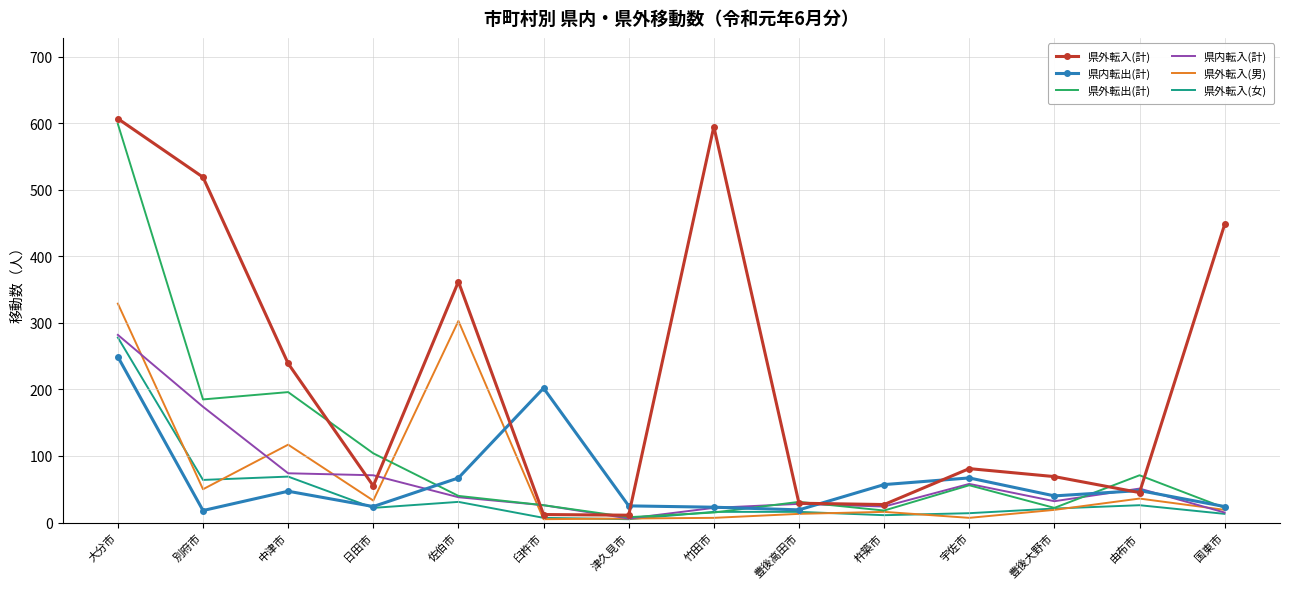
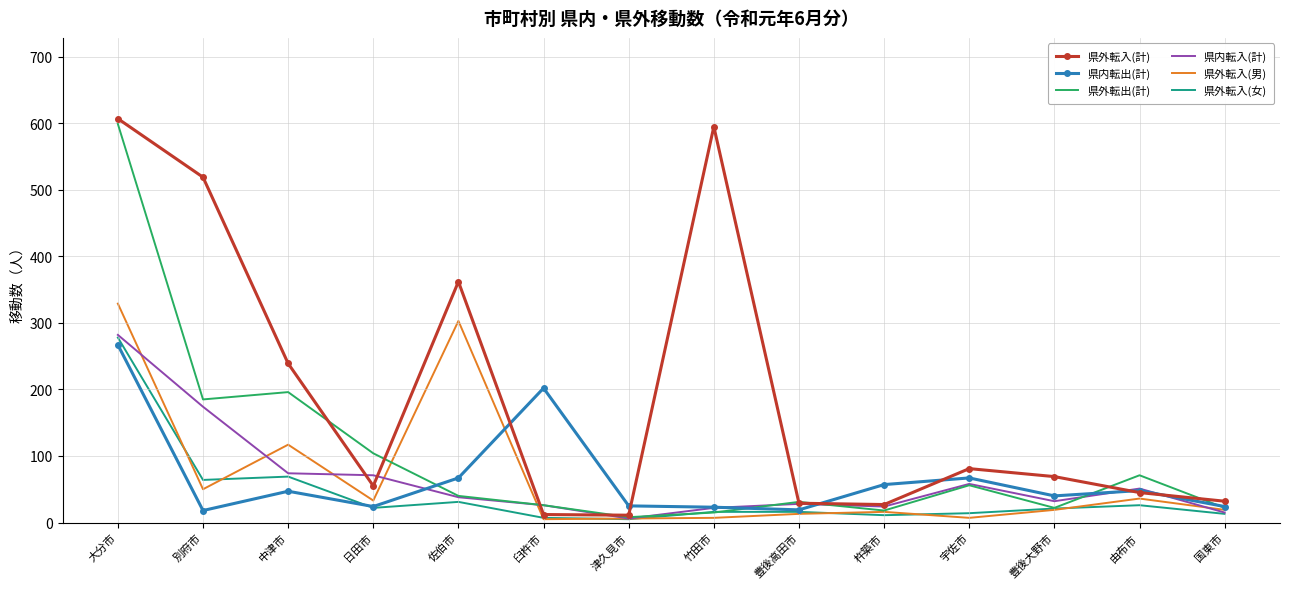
  {
    "県外転入(計)": {
      "大分市": 610,
      "別府市": 520,
      "中津市": 240,
      "日田市": 60,
      "佐伯市": 360,
      "臼杵市": 10,
      "竹田市": 600,
      "宇佐市": 80,
      "豊後大野市": 70,
-     "国東市": 450
+     "国東市": 30
    },
    "県内転出(計)": {
-     "大分市": 250,
+     "大分市": 270,
      "別府市": 20,
      "中津市": 50,
      "佐伯市": 70,
      "臼杵市": 200,
      "津久見市": 30,
      "杵築市": 60,
      "宇佐市": 70,
      "豊後大野市": 40
    },
    "県内転入(計)": {
      "大分市": 280,
      "別府市": 170,
      "中津市": 70,
      "日田市": 70,
      "豊後大野市": 30
    },
    "県外転入(男)": {
      "大分市": 330,
      "別府市": 50,
      "中津市": 120,
      "日田市": 30,
      "佐伯市": 300,
      "竹田市": 10,
      "宇佐市": 10,
      "由布市": 40
    }
  }
